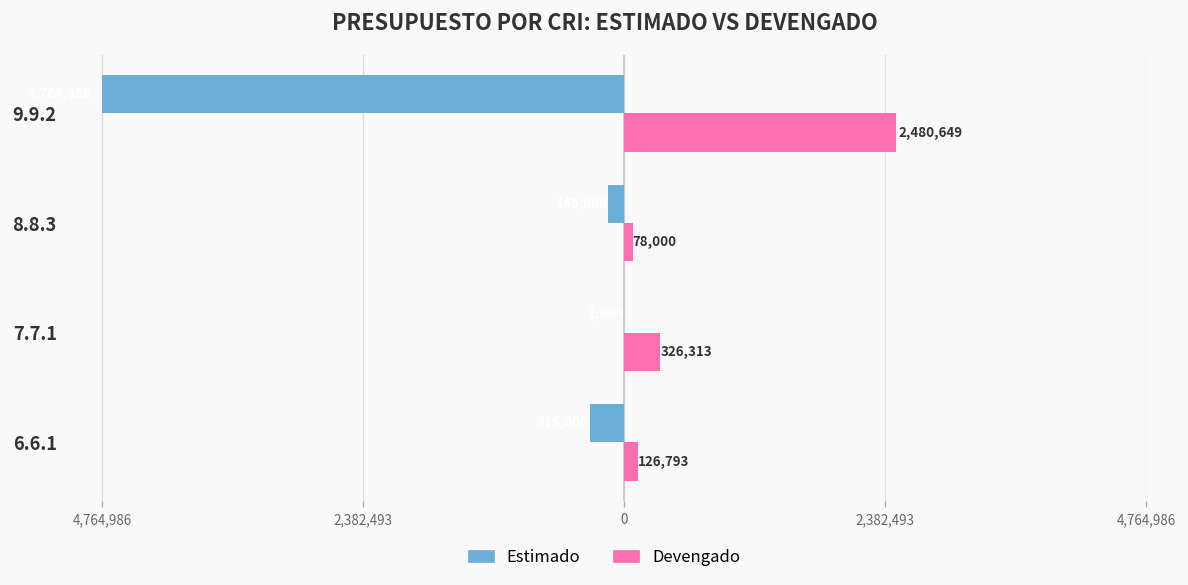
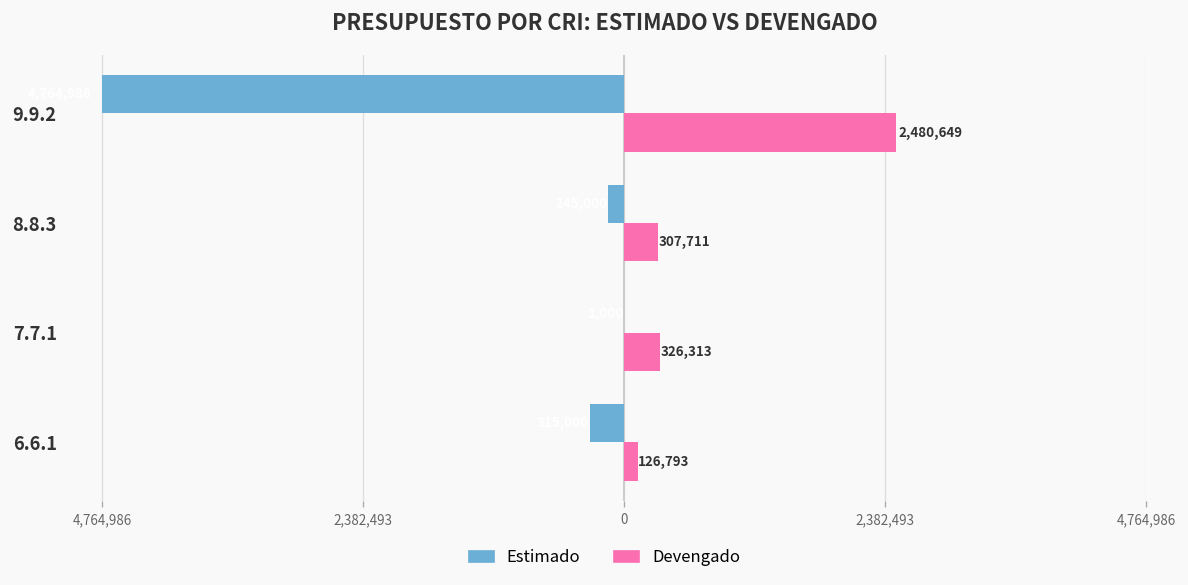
  {
    "Devengado": {
      "9.9.2": "2,480,649",
-     "8.8.3": "78,000",
+     "8.8.3": "307,711",
      "7.7.1": "326,313",
      "6.6.1": "126,793"
    }
  }
